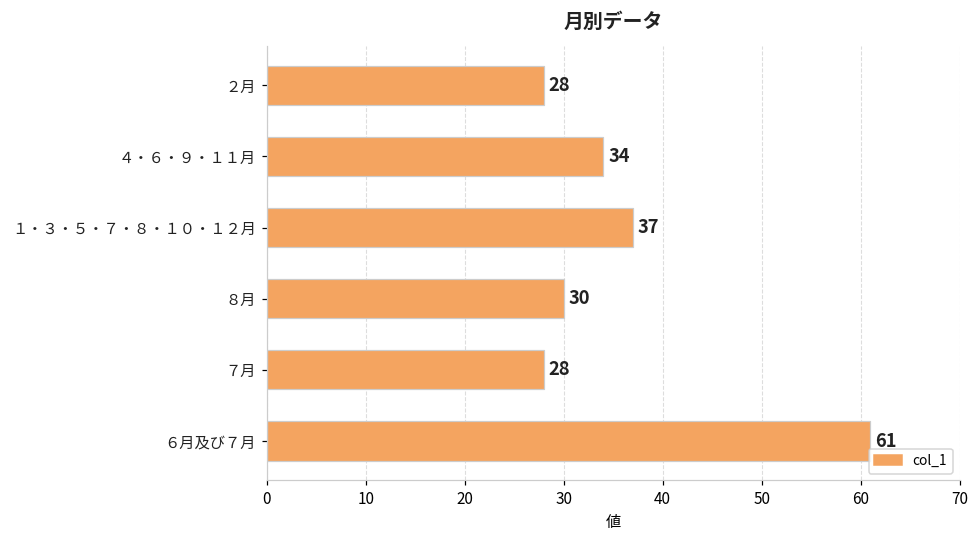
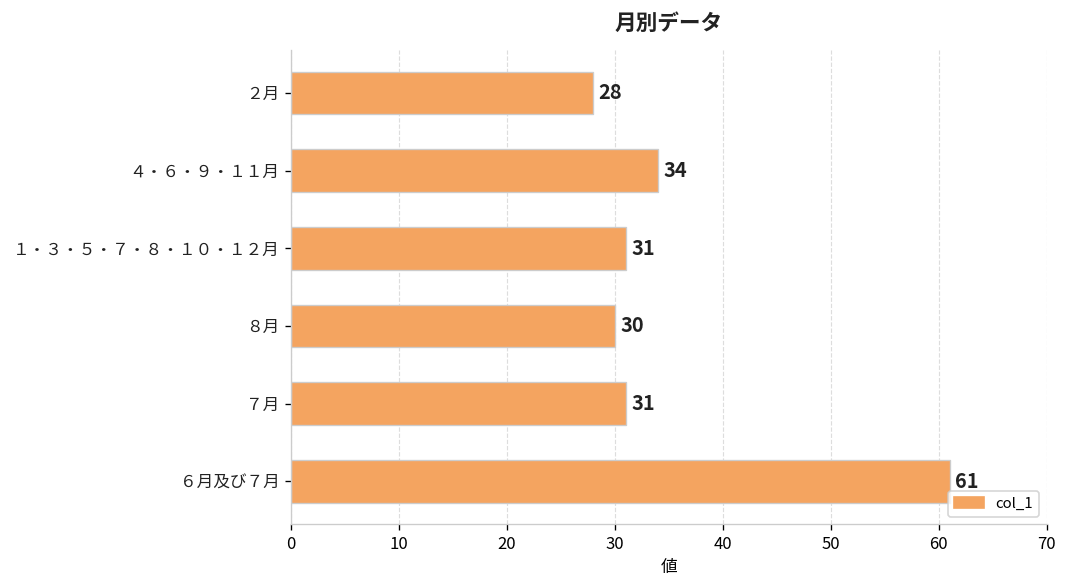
  {
    "２月": 28,
    "４・６・９・１１月": 34,
-   "１・３・５・７・８・１０・１２月": 37,
+   "１・３・５・７・８・１０・１２月": 31,
    "８月": 30,
-   "７月": 28
+   "７月": 31
  }
